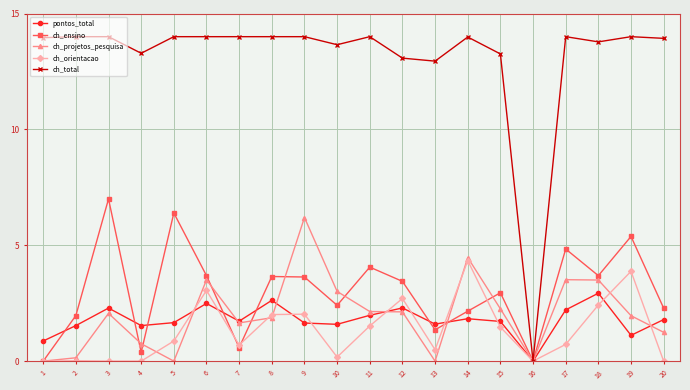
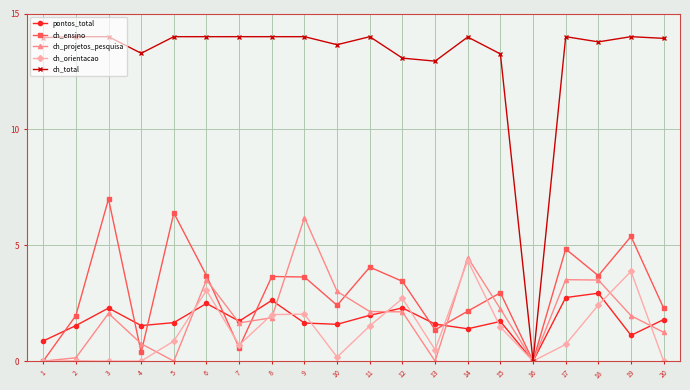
  {
    "pontos_total": {
      "1": 0.9,
      "2": 1.5,
      "3": 2.3,
      "4": 1.5,
      "5": 1.7,
      "6": 2.5,
      "8": 2.6,
      "9": 1.6,
      "10": 1.6,
      "11": 2.0,
      "12": 2.3,
      "13": 1.6,
-     "14": 1.8,
+     "14": 1.4,
      "15": 1.7,
-     "17": 2.2,
+     "17": 2.7,
      "18": 2.9,
      "19": 1.1,
      "20": 1.8
    },
    "ch_ensino": {
      "2": 2.0,
      "3": 7.0,
      "4": 0.4,
      "5": 6.4,
      "6": 3.7,
      "7": 0.6,
      "8": 3.7,
      "9": 3.6,
      "10": 2.4,
      "11": 4.1,
      "12": 3.4,
      "13": 1.4,
      "14": 2.2,
      "15": 3.0,
      "17": 4.8,
      "18": 3.7,
      "19": 5.4,
      "20": 2.3
    },
    "ch_total": {
      "4": 13.3,
      "5": 14.0,
      "6": 14.0,
      "7": 14.0,
      "8": 14.0,
      "9": 14.0,
      "10": 13.7,
      "11": 14.0,
      "12": 13.1,
      "13": 12.9,
      "14": 14.0,
      "15": 13.3,
      "17": 14.0,
      "18": 13.8,
      "19": 14.0,
      "20": 13.9
    }
  }
